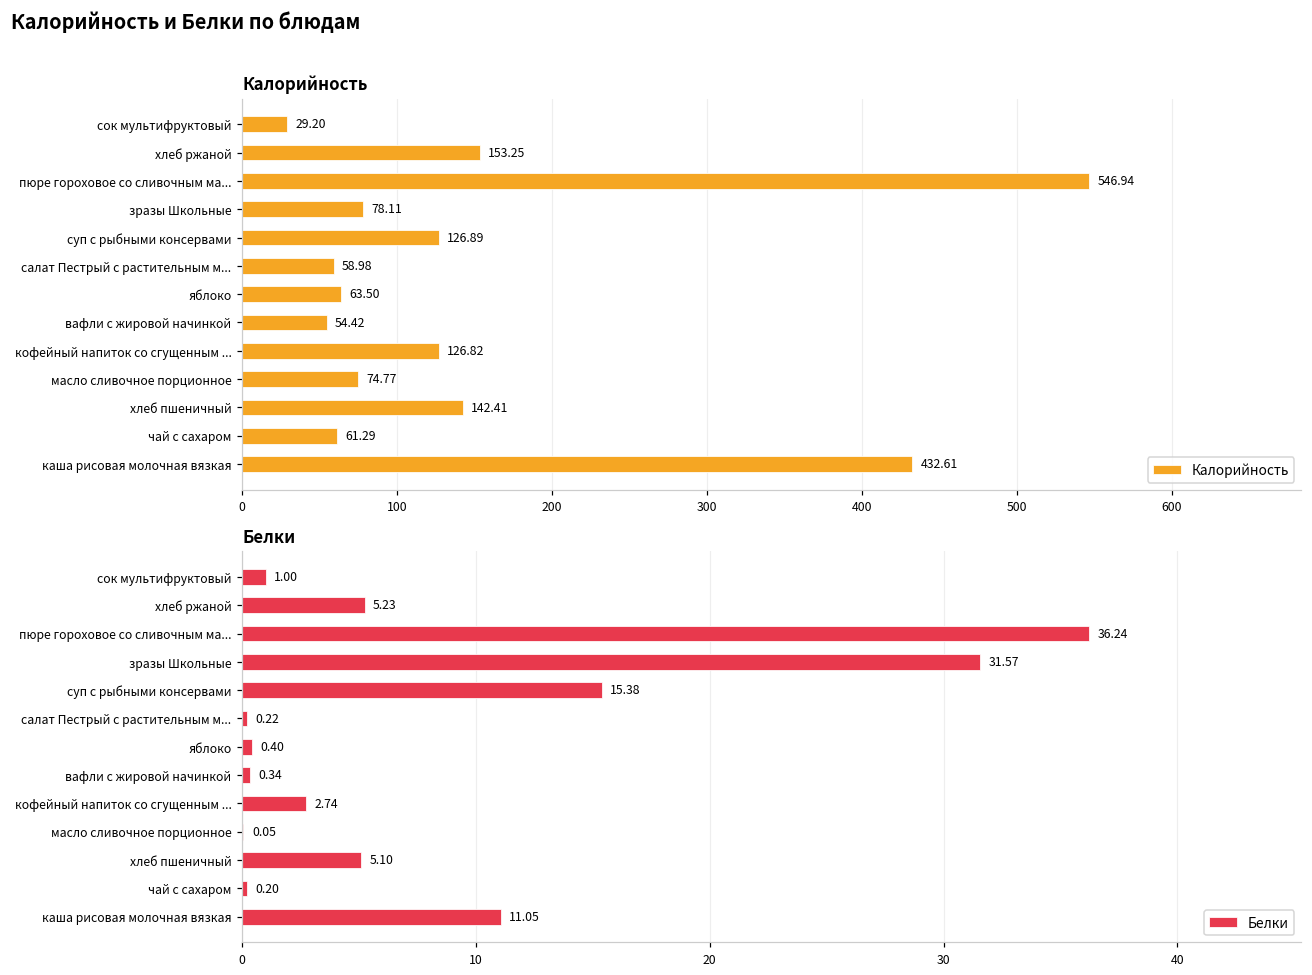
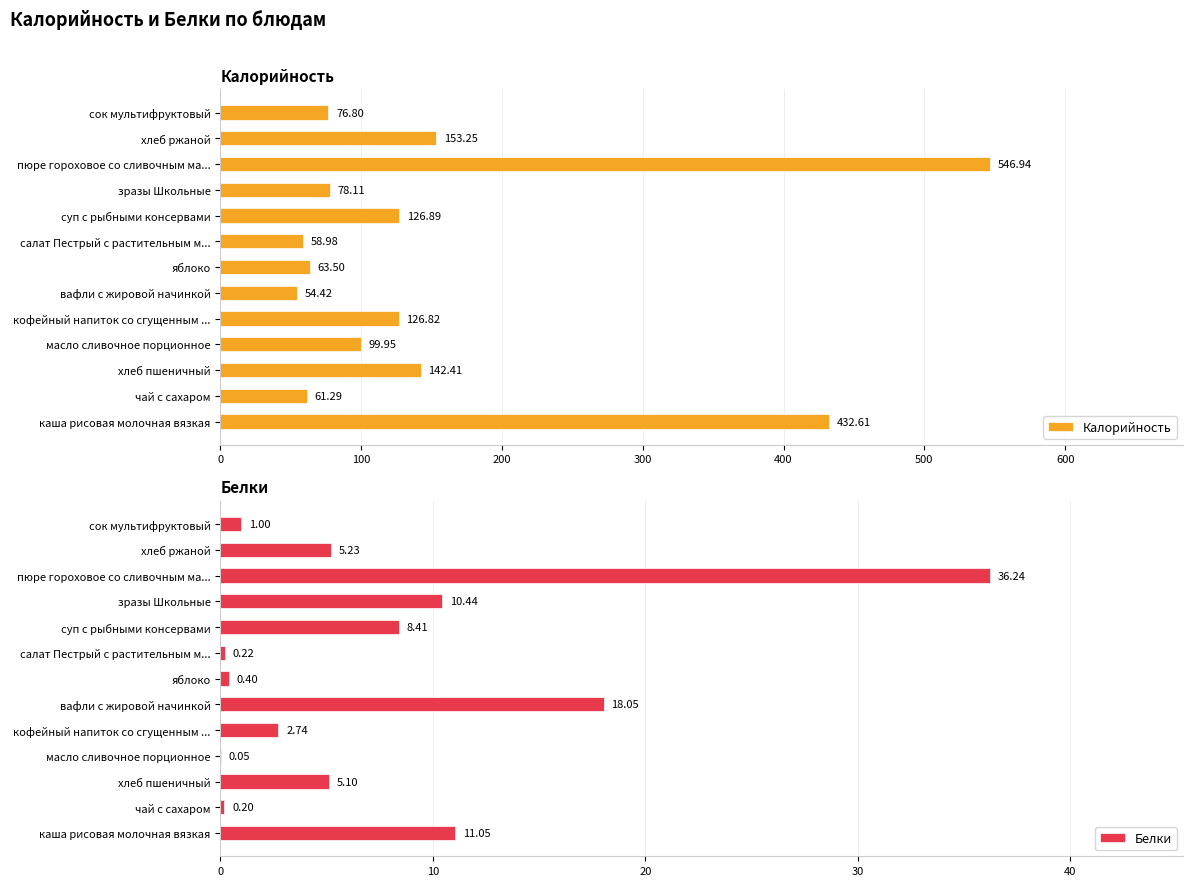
  {
    "Калорийность": {
-     "сок мультифруктовый": 29.20,
+     "сок мультифруктовый": 76.80,
      "хлеб ржаной": 153.25,
      "пюре гороховое со сливочным ма...": 546.94,
      "зразы Школьные": 78.11,
      "суп с рыбными консервами": 126.89,
      "салат Пестрый с растительным м...": 58.98,
      "яблоко": 63.50,
      "вафли с жировой начинкой": 54.42,
      "кофейный напиток со сгущенным ...": 126.82,
-     "масло сливочное порционное": 74.77,
+     "масло сливочное порционное": 99.95,
      "хлеб пшеничный": 142.41,
      "чай с сахаром": 61.29,
      "каша рисовая молочная вязкая": 432.61
    },
    "Белки": {
      "сок мультифруктовый": 1.00,
      "хлеб ржаной": 5.23,
      "пюре гороховое со сливочным ма...": 36.24,
-     "зразы Школьные": 31.57,
-     "суп с рыбными консервами": 15.38,
+     "зразы Школьные": 10.44,
+     "суп с рыбными консервами": 8.41,
      "салат Пестрый с растительным м...": 0.22,
      "яблоко": 0.40,
-     "вафли с жировой начинкой": 0.34,
+     "вафли с жировой начинкой": 18.05,
      "кофейный напиток со сгущенным ...": 2.74,
      "масло сливочное порционное": 0.05,
      "хлеб пшеничный": 5.10,
      "чай с сахаром": 0.20,
      "каша рисовая молочная вязкая": 11.05
    }
  }
